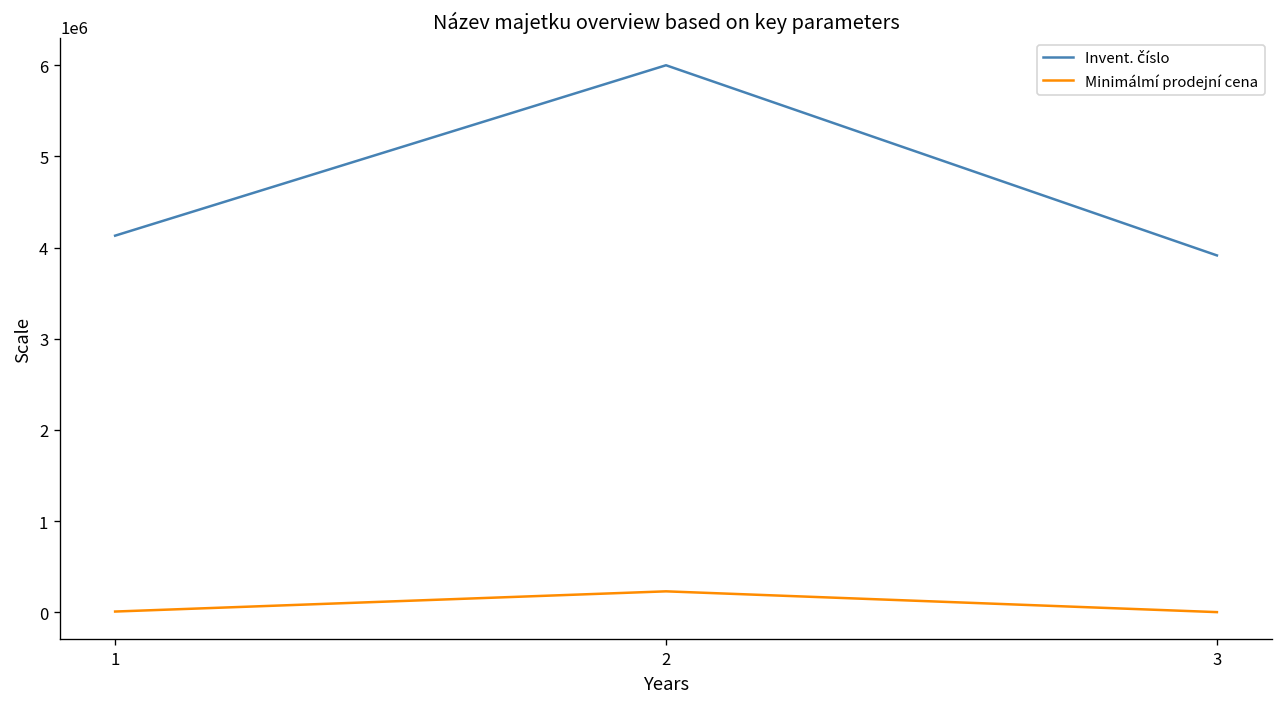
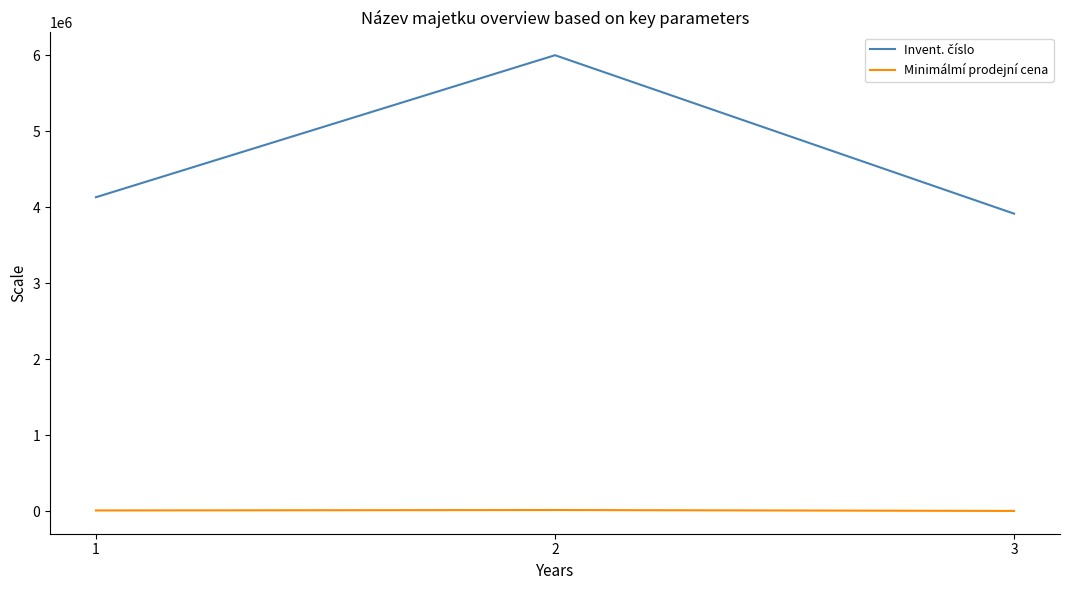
  {
    "Invent. číslo": {
      "1": 4100000,
      "2": 6000000,
      "3": 3900000
    },
    "Minimálmí prodejní cena": {
      "1": 0,
-     "2": 200000,
+     "2": 0,
      "3": 0
    }
  }
